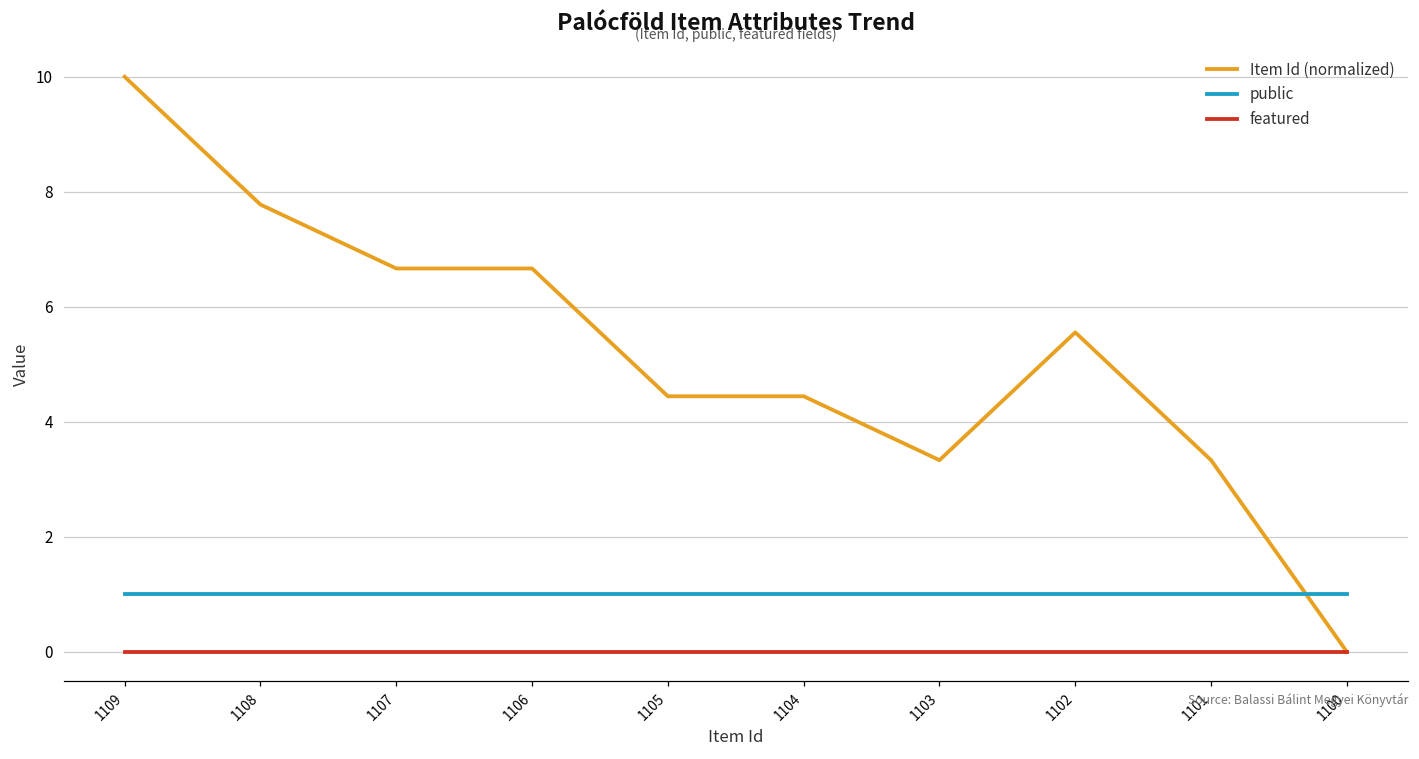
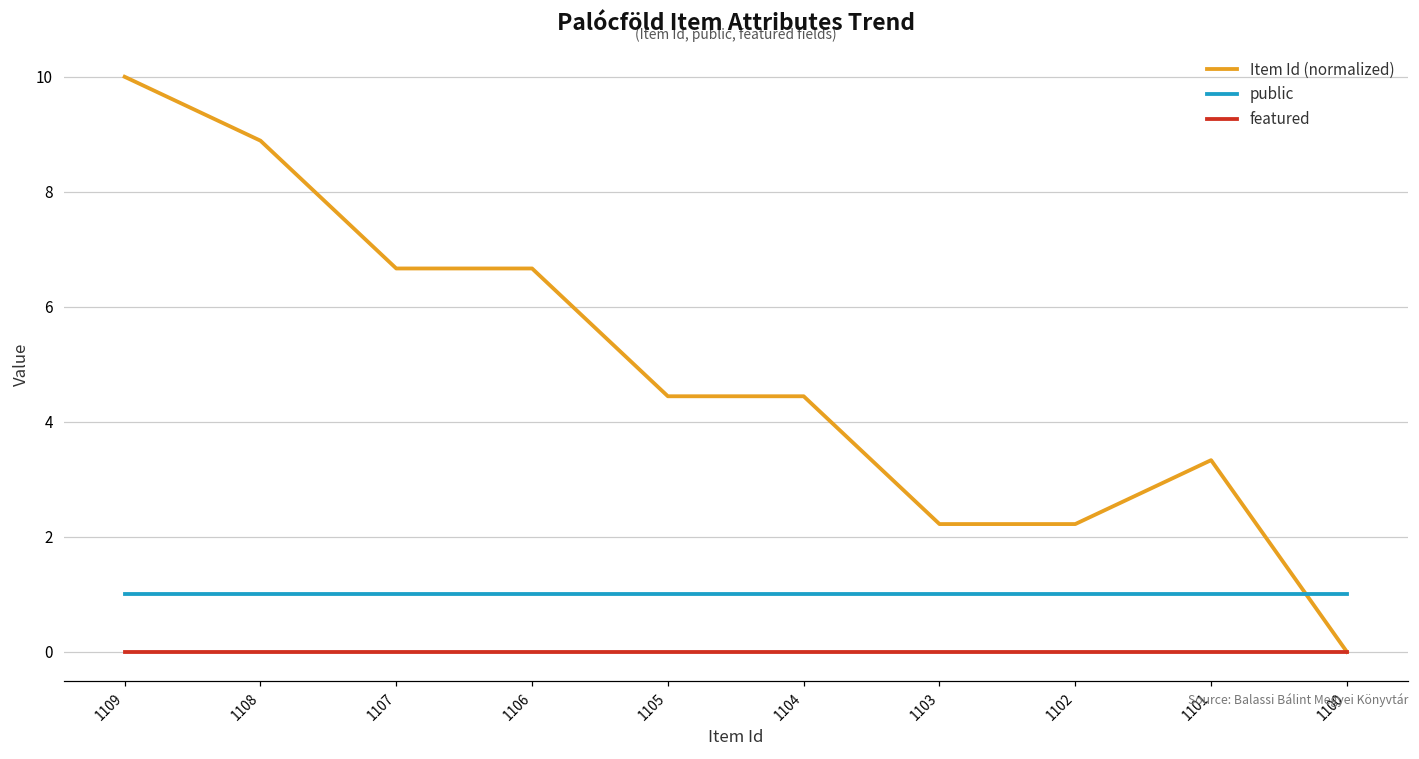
  {
    "Item Id (normalized)": {
      "1109": 10.0,
-     "1108": 7.8,
+     "1108": 8.9,
      "1107": 6.7,
      "1106": 6.7,
      "1105": 4.4,
      "1104": 4.4,
-     "1103": 3.3,
-     "1102": 5.6,
+     "1103": 2.2,
+     "1102": 2.2,
      "1101": 3.3
    },
    "public": {
      "1109": 1.0,
      "1108": 1.0,
      "1107": 1.0,
      "1106": 1.0,
      "1105": 1.0,
      "1104": 1.0,
      "1103": 1.0,
      "1102": 1.0,
      "1101": 1.0,
      "1100": 1.0
    },
    "featured": {
      "1109": 0.0,
      "1108": 0.0,
      "1107": 0.0,
      "1106": 0.0,
      "1105": 0.0,
      "1104": 0.0,
      "1103": 0.0,
      "1102": 0.0,
      "1101": 0.0
    }
  }
